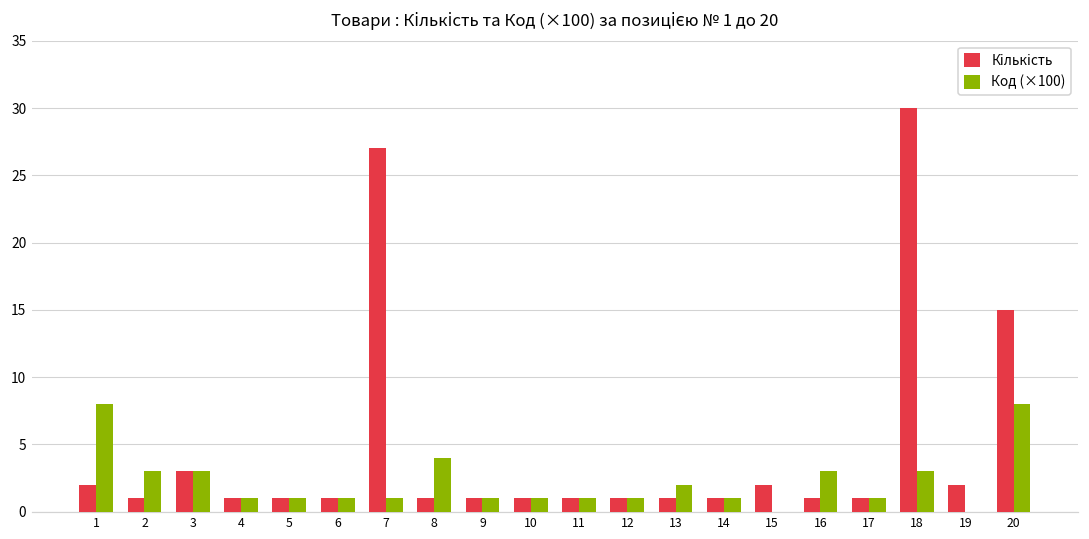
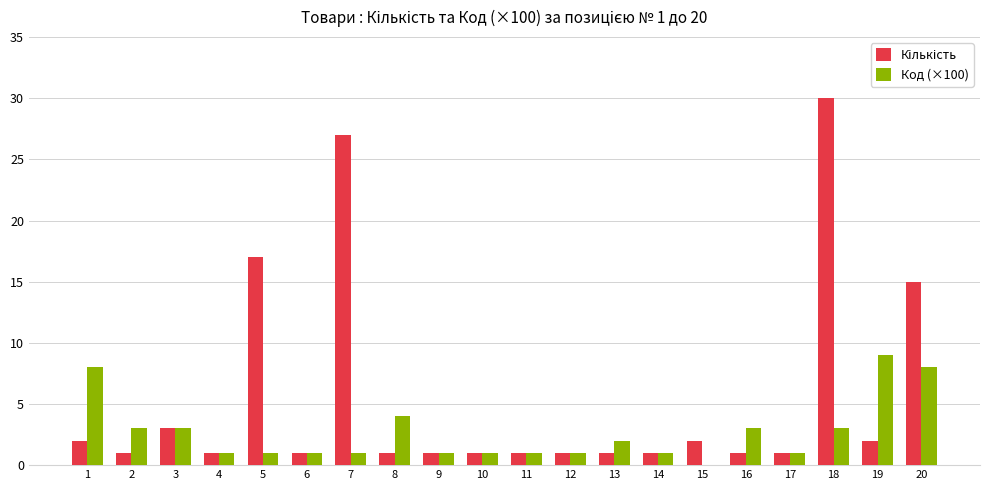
  {
    "Кількість": {
      "1": 2,
      "2": 1,
      "3": 3,
      "4": 1,
-     "5": 1,
+     "5": 17,
      "6": 1,
      "7": 27,
      "8": 1,
      "9": 1,
      "10": 1,
      "11": 1,
      "12": 1,
      "13": 1,
      "14": 1,
      "15": 2,
      "16": 1,
      "17": 1,
      "18": 30,
      "19": 2,
      "20": 15
    },
    "Код (×100)": {
      "1": 8,
      "2": 3,
      "3": 3,
      "4": 1,
      "5": 1,
      "6": 1,
      "7": 1,
      "8": 4,
      "9": 1,
      "10": 1,
      "11": 1,
      "12": 1,
      "13": 2,
      "14": 1,
      "15": 0,
      "16": 3,
      "17": 1,
      "18": 3,
-     "19": 0,
+     "19": 9,
      "20": 8
    }
  }
